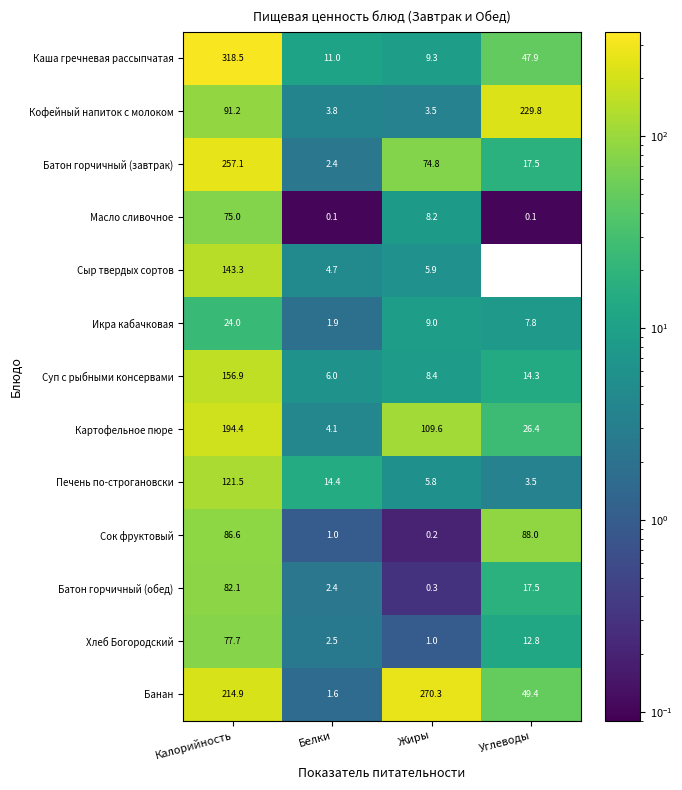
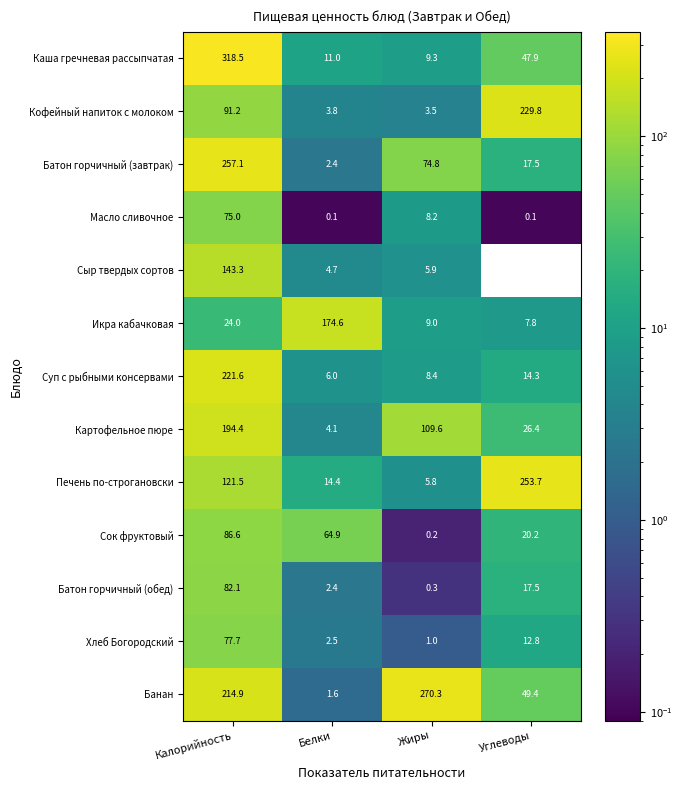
  {
    "Каша гречневая рассыпчатая": {
      "Калорийность": 318.5,
      "Белки": 11.0,
      "Жиры": 9.3,
      "Углеводы": 47.9
    },
    "Кофейный напиток с молоком": {
      "Калорийность": 91.2,
      "Белки": 3.8,
      "Жиры": 3.5,
      "Углеводы": 229.8
    },
    "Батон горчичный (завтрак)": {
      "Калорийность": 257.1,
      "Белки": 2.4,
      "Жиры": 74.8,
      "Углеводы": 17.5
    },
    "Масло сливочное": {
      "Калорийность": 75.0,
      "Белки": 0.1,
      "Жиры": 8.2,
      "Углеводы": 0.1
    },
    "Сыр твердых сортов": {
      "Калорийность": 143.3,
      "Белки": 4.7,
      "Жиры": 5.9
    },
    "Икра кабачковая": {
      "Калорийность": 24.0,
-     "Белки": 1.9,
+     "Белки": 174.6,
      "Жиры": 9.0,
      "Углеводы": 7.8
    },
    "Суп с рыбными консервами": {
-     "Калорийность": 156.9,
+     "Калорийность": 221.6,
      "Белки": 6.0,
      "Жиры": 8.4,
      "Углеводы": 14.3
    },
    "Картофельное пюре": {
      "Калорийность": 194.4,
      "Белки": 4.1,
      "Жиры": 109.6,
      "Углеводы": 26.4
    },
    "Печень по-строгановски": {
      "Калорийность": 121.5,
      "Белки": 14.4,
      "Жиры": 5.8,
-     "Углеводы": 3.5
+     "Углеводы": 253.7
    },
    "Сок фруктовый": {
      "Калорийность": 86.6,
-     "Белки": 1.0,
+     "Белки": 64.9,
      "Жиры": 0.2,
-     "Углеводы": 88.0
+     "Углеводы": 20.2
    },
    "Батон горчичный (обед)": {
      "Калорийность": 82.1,
      "Белки": 2.4,
      "Жиры": 0.3,
      "Углеводы": 17.5
    },
    "Хлеб Богородский": {
      "Калорийность": 77.7,
      "Белки": 2.5,
      "Жиры": 1.0,
      "Углеводы": 12.8
    },
    "Банан": {
      "Калорийность": 214.9,
      "Белки": 1.6,
      "Жиры": 270.3,
      "Углеводы": 49.4
    }
  }
